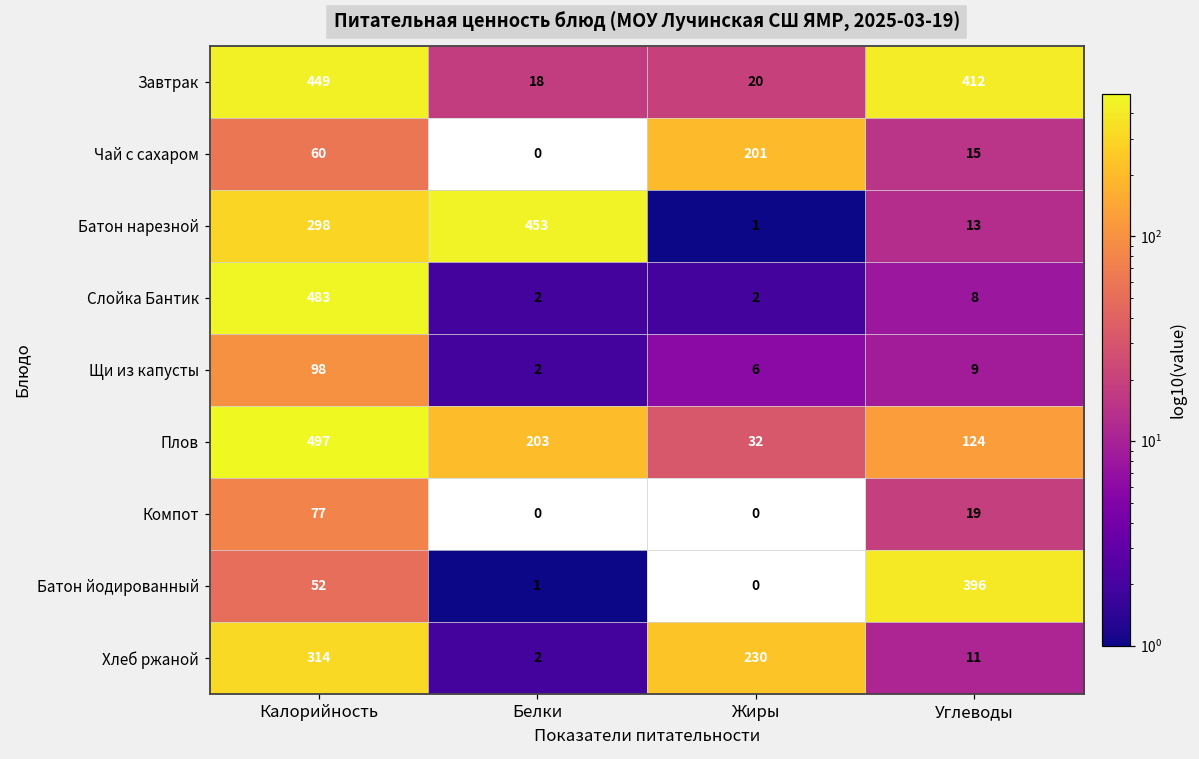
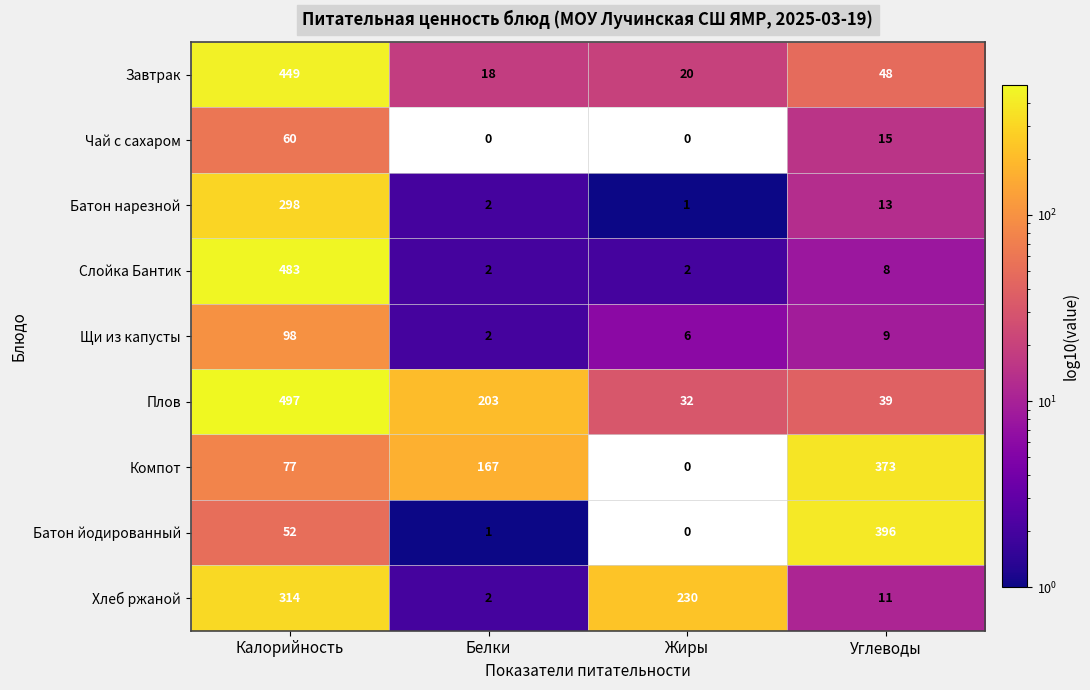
  {
    "Завтрак": {
      "Калорийность": 449,
      "Белки": 18,
      "Жиры": 20,
-     "Углеводы": 412
+     "Углеводы": 48
    },
    "Чай с сахаром": {
      "Калорийность": 60,
      "Белки": 0,
-     "Жиры": 201,
+     "Жиры": 0,
      "Углеводы": 15
    },
    "Батон нарезной": {
      "Калорийность": 298,
-     "Белки": 453,
+     "Белки": 2,
      "Жиры": 1,
      "Углеводы": 13
    },
    "Слойка Бантик": {
      "Калорийность": 483,
      "Белки": 2,
      "Жиры": 2,
      "Углеводы": 8
    },
    "Щи из капусты": {
      "Калорийность": 98,
      "Белки": 2,
      "Жиры": 6,
      "Углеводы": 9
    },
    "Плов": {
      "Калорийность": 497,
      "Белки": 203,
      "Жиры": 32,
-     "Углеводы": 124
+     "Углеводы": 39
    },
    "Компот": {
      "Калорийность": 77,
-     "Белки": 0,
+     "Белки": 167,
      "Жиры": 0,
-     "Углеводы": 19
+     "Углеводы": 373
    },
    "Батон йодированный": {
      "Калорийность": 52,
      "Белки": 1,
      "Жиры": 0,
      "Углеводы": 396
    },
    "Хлеб ржаной": {
      "Калорийность": 314,
      "Белки": 2,
      "Жиры": 230,
      "Углеводы": 11
    }
  }
